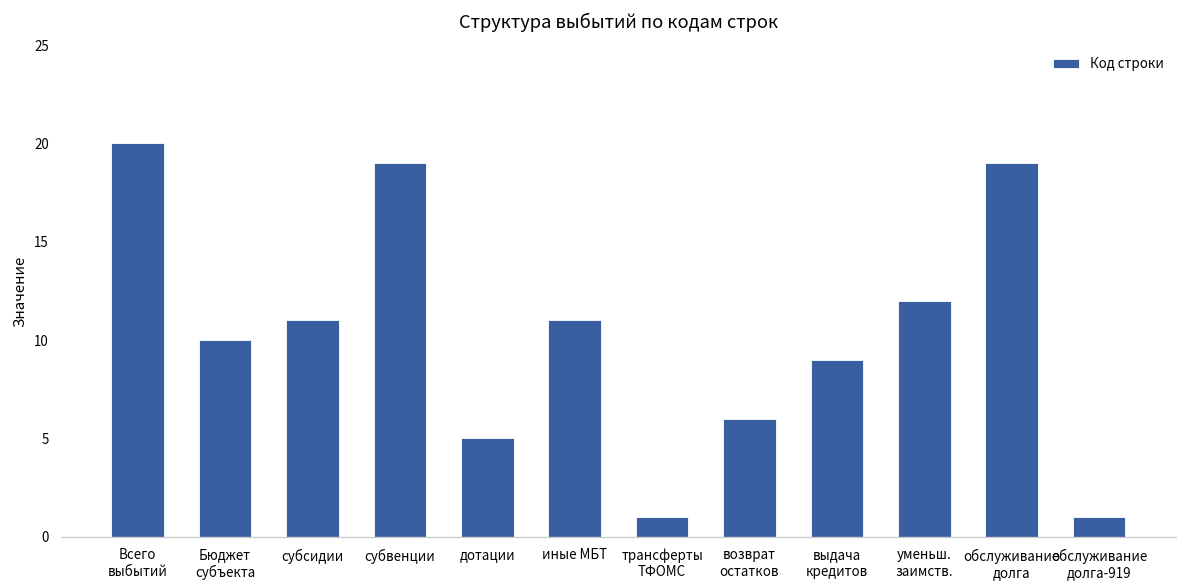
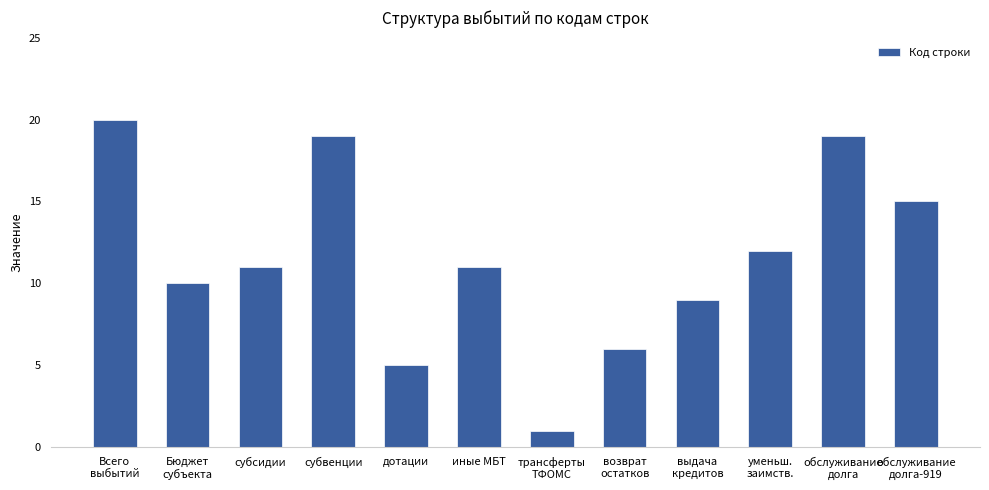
  {
    "Всего выбытий": 20,
    "Бюджет субъекта": 10,
    "субсидии": 11,
    "субвенции": 19,
    "дотации": 5,
    "иные МБТ": 11,
    "трансферты ТФОМС": 1,
    "возврат остатков": 6,
    "выдача кредитов": 9,
    "уменьш. заимств.": 12,
    "обслуживание долга": 19,
-   "обслуживание долга-919": 1
+   "обслуживание долга-919": 15
  }
